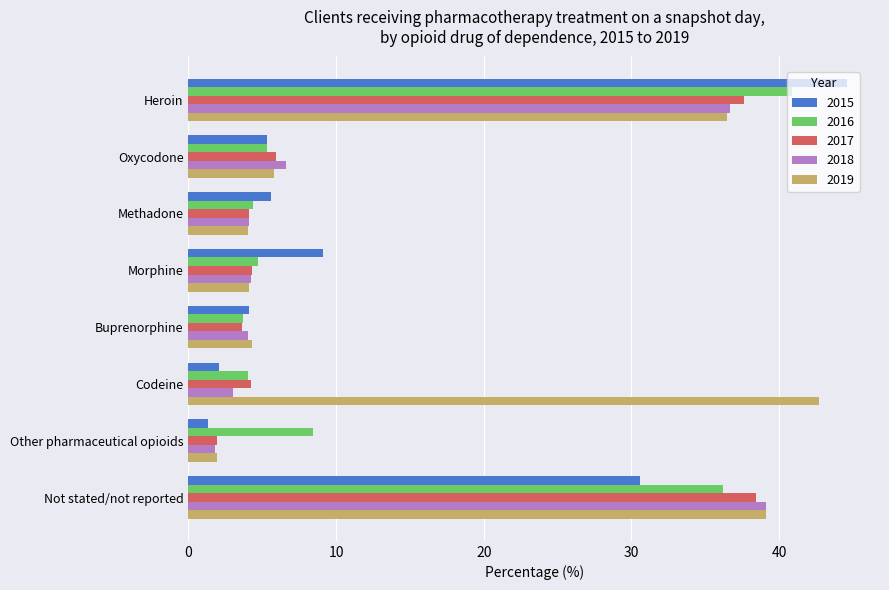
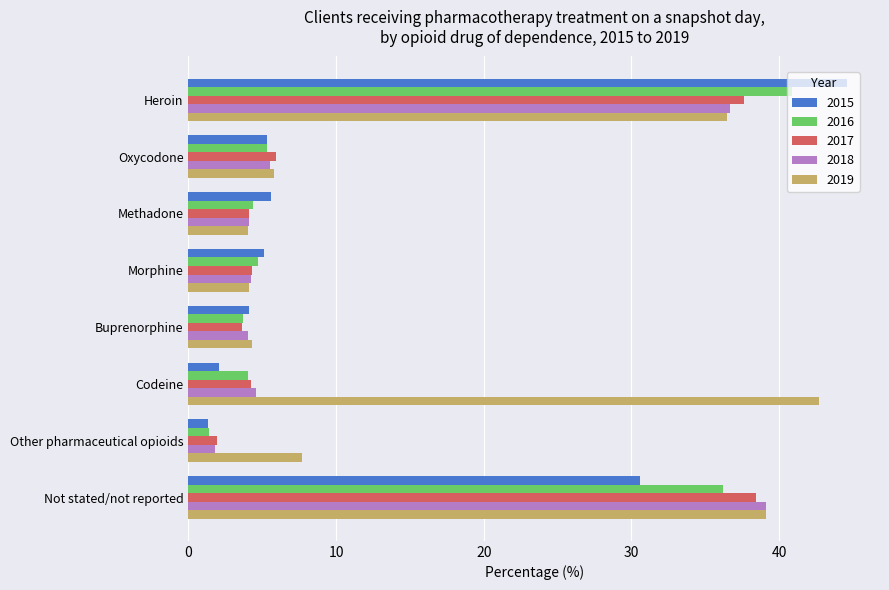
  {
    "2015": {
      "Oxycodone": 5.3,
      "Methadone": 5.6,
-     "Morphine": 9.1,
+     "Morphine": 5.1,
      "Buprenorphine": 4.1,
      "Codeine": 2.1,
      "Other pharmaceutical opioids": 1.3,
      "Not stated/not reported": 30.6
    },
    "2016": {
      "Oxycodone": 5.3,
      "Methadone": 4.4,
      "Morphine": 4.7,
      "Buprenorphine": 3.7,
      "Codeine": 4.0,
-     "Other pharmaceutical opioids": 8.4,
+     "Other pharmaceutical opioids": 1.4,
      "Not stated/not reported": 36.2
    },
    "2017": {
      "Heroin": 37.6,
      "Oxycodone": 5.9,
      "Methadone": 4.1,
      "Morphine": 4.3,
      "Buprenorphine": 3.6,
      "Codeine": 4.2,
      "Other pharmaceutical opioids": 1.9,
      "Not stated/not reported": 38.4
    },
    "2018": {
      "Heroin": 36.7,
-     "Oxycodone": 6.6,
+     "Oxycodone": 5.5,
      "Methadone": 4.1,
      "Morphine": 4.2,
      "Buprenorphine": 4.0,
-     "Codeine": 3.0,
+     "Codeine": 4.6,
      "Other pharmaceutical opioids": 1.8,
      "Not stated/not reported": 39.1
    },
    "2019": {
      "Heroin": 36.5,
      "Oxycodone": 5.8,
      "Methadone": 4.0,
      "Morphine": 4.1,
      "Buprenorphine": 4.3,
      "Codeine": 42.7,
-     "Other pharmaceutical opioids": 1.9,
+     "Other pharmaceutical opioids": 7.7,
      "Not stated/not reported": 39.1
    }
  }
